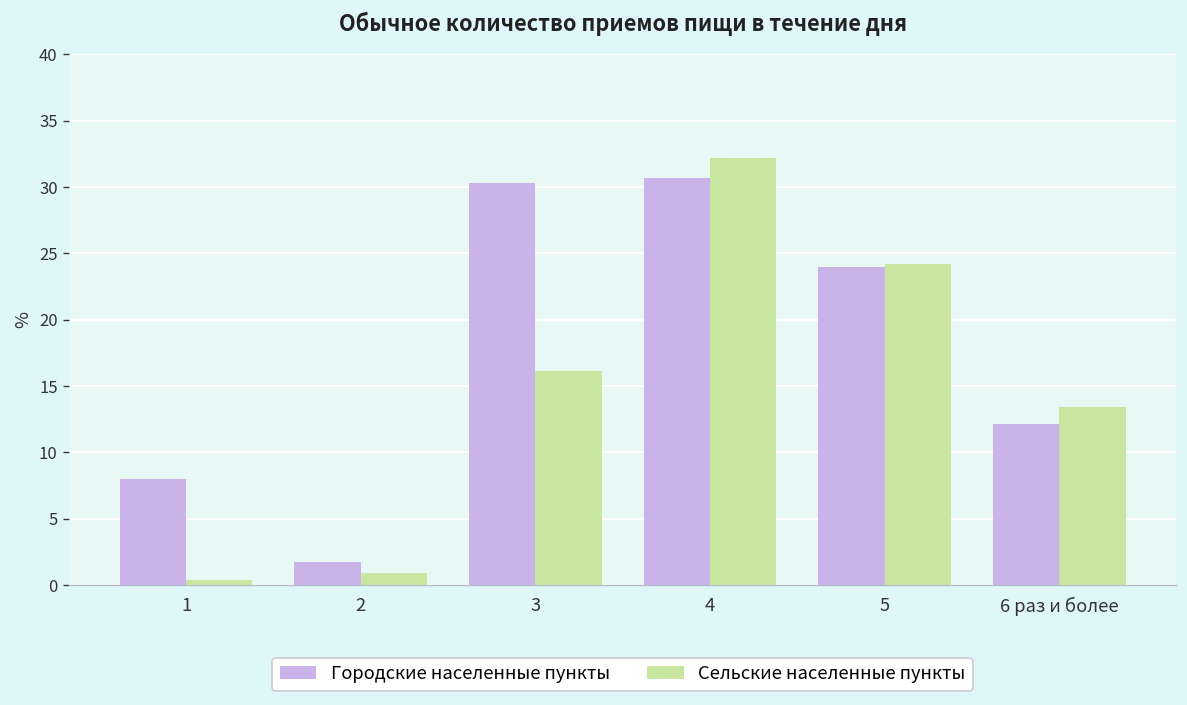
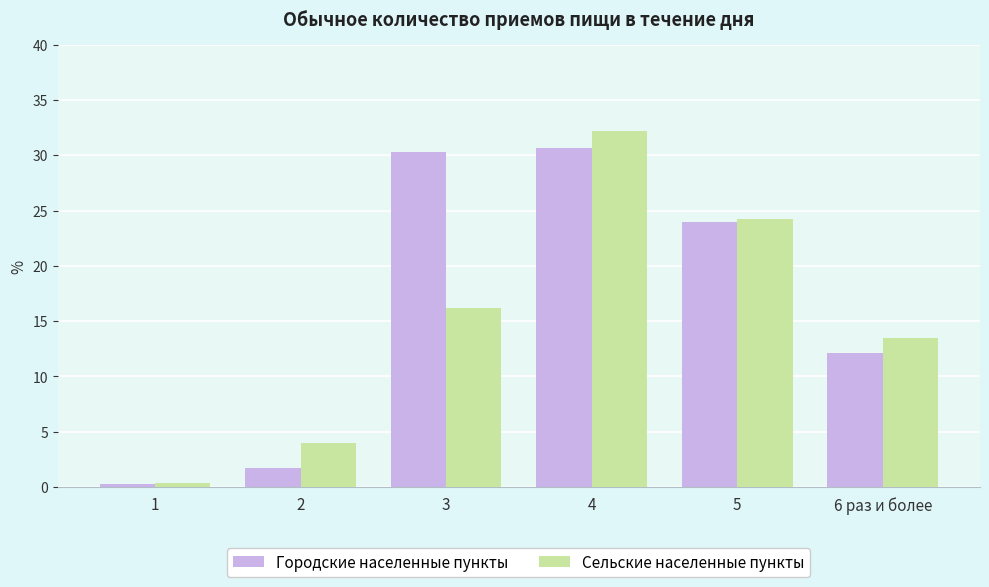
  {
    "Городские населенные пункты": {
-     "1": 8.0,
+     "1": 0.3,
      "2": 1.7,
      "3": 30.3,
      "4": 30.7,
      "5": 24.0,
      "6 раз и более": 12.1
    },
    "Сельские населенные пункты": {
      "1": 0.4,
-     "2": 0.9,
+     "2": 4.0,
      "3": 16.2,
      "4": 32.2,
      "5": 24.2,
      "6 раз и более": 13.4
    }
  }
